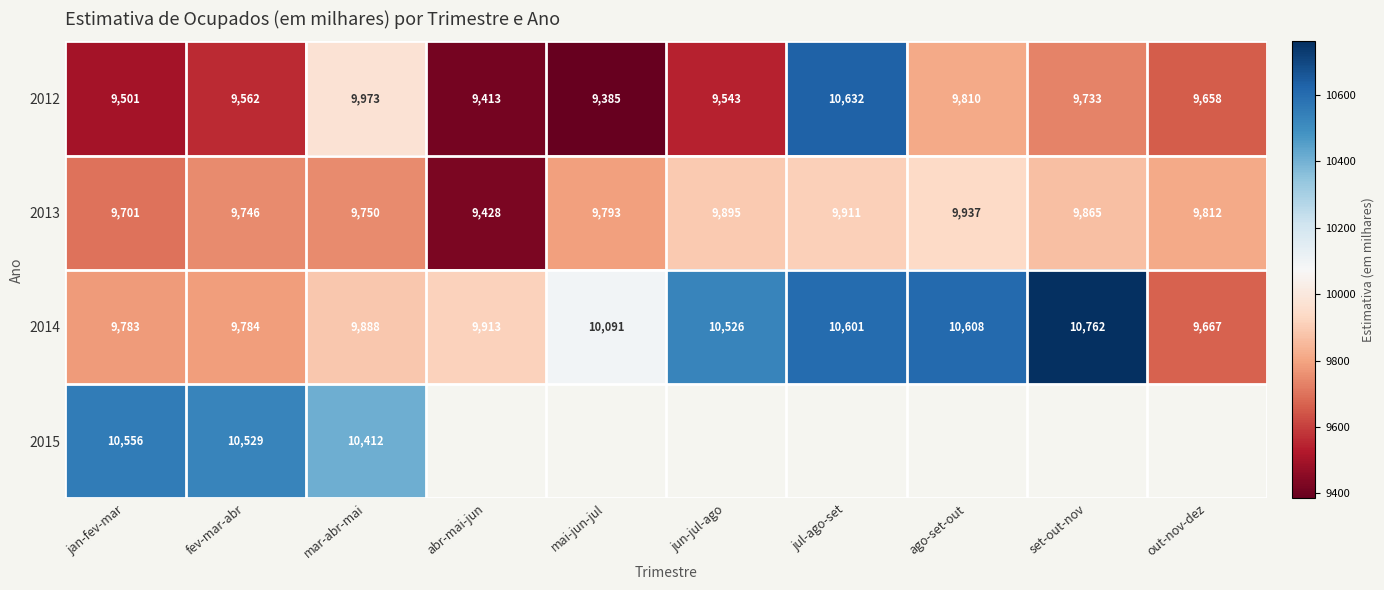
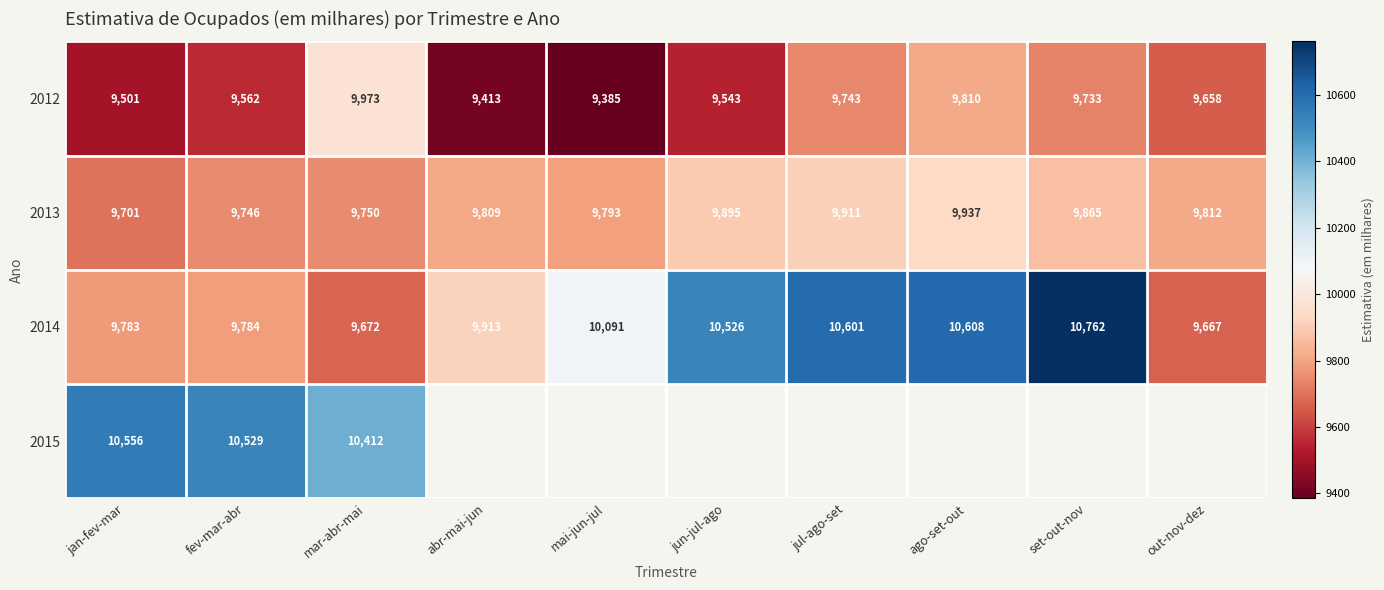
  {
    "2012": {
      "jan-fev-mar": "9,501",
      "fev-mar-abr": "9,562",
      "mar-abr-mai": "9,973",
      "abr-mai-jun": "9,413",
      "mai-jun-jul": "9,385",
      "jun-jul-ago": "9,543",
-     "jul-ago-set": "10,632",
+     "jul-ago-set": "9,743",
      "ago-set-out": "9,810",
      "set-out-nov": "9,733",
      "out-nov-dez": "9,658"
    },
    "2013": {
      "jan-fev-mar": "9,701",
      "fev-mar-abr": "9,746",
      "mar-abr-mai": "9,750",
-     "abr-mai-jun": "9,428",
+     "abr-mai-jun": "9,809",
      "mai-jun-jul": "9,793",
      "jun-jul-ago": "9,895",
      "jul-ago-set": "9,911",
      "ago-set-out": "9,937",
      "set-out-nov": "9,865",
      "out-nov-dez": "9,812"
    },
    "2014": {
      "jan-fev-mar": "9,783",
      "fev-mar-abr": "9,784",
-     "mar-abr-mai": "9,888",
+     "mar-abr-mai": "9,672",
      "abr-mai-jun": "9,913",
      "mai-jun-jul": "10,091",
      "jun-jul-ago": "10,526",
      "jul-ago-set": "10,601",
      "ago-set-out": "10,608",
      "set-out-nov": "10,762",
      "out-nov-dez": "9,667"
    },
    "2015": {
      "jan-fev-mar": "10,556",
      "fev-mar-abr": "10,529",
      "mar-abr-mai": "10,412"
    }
  }
